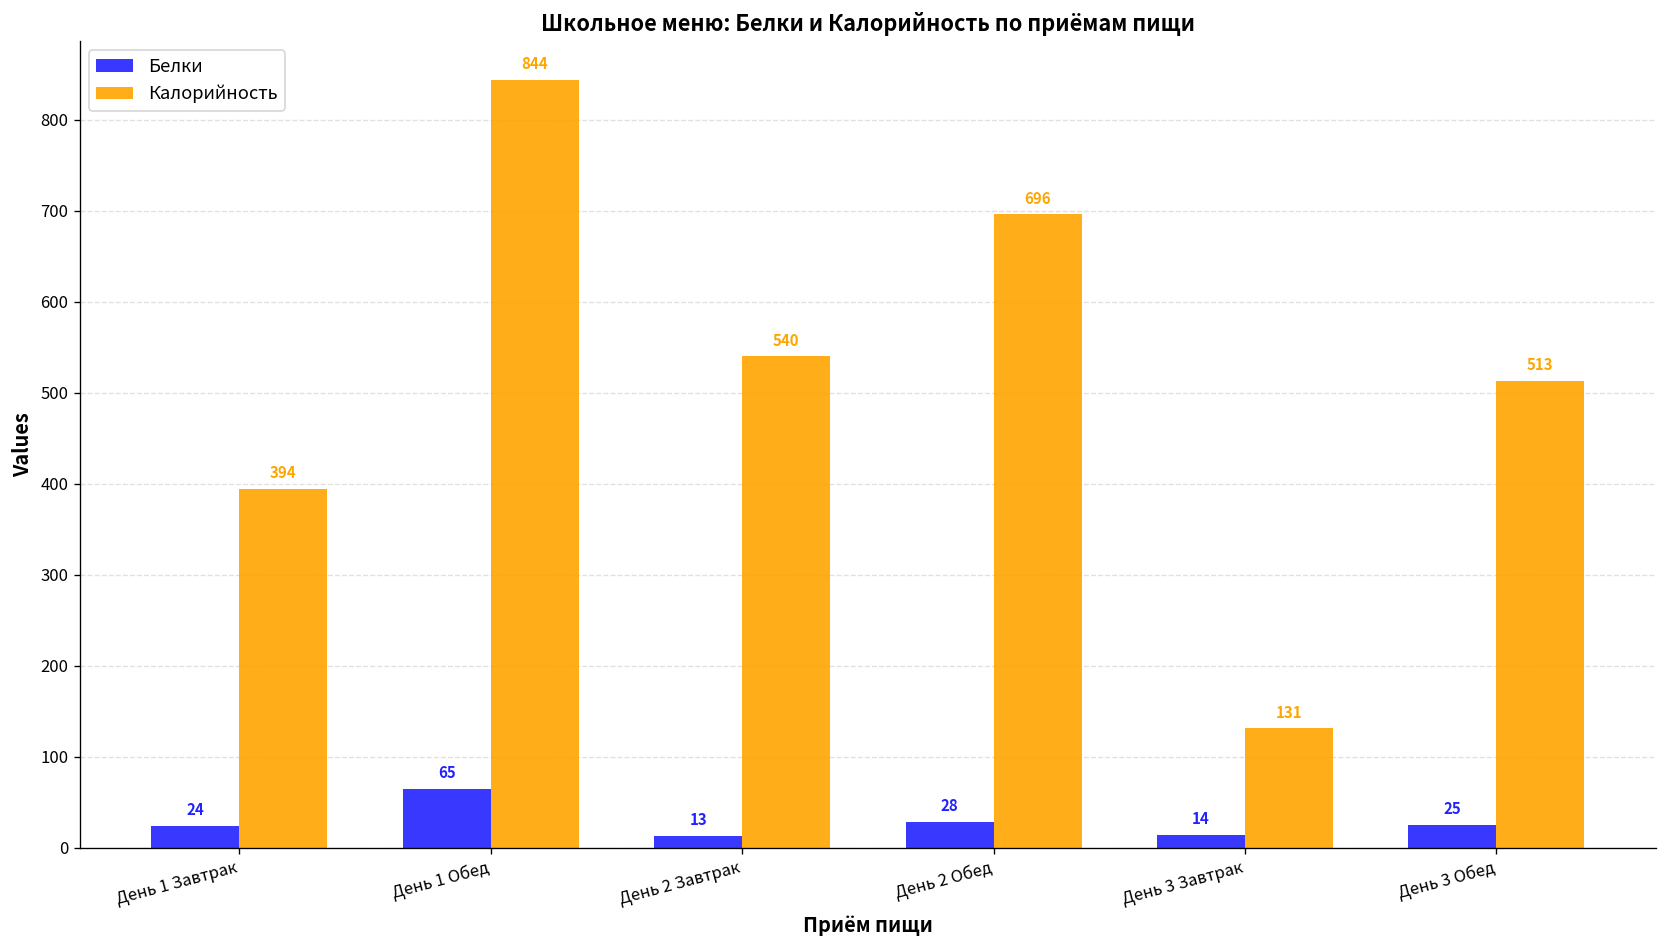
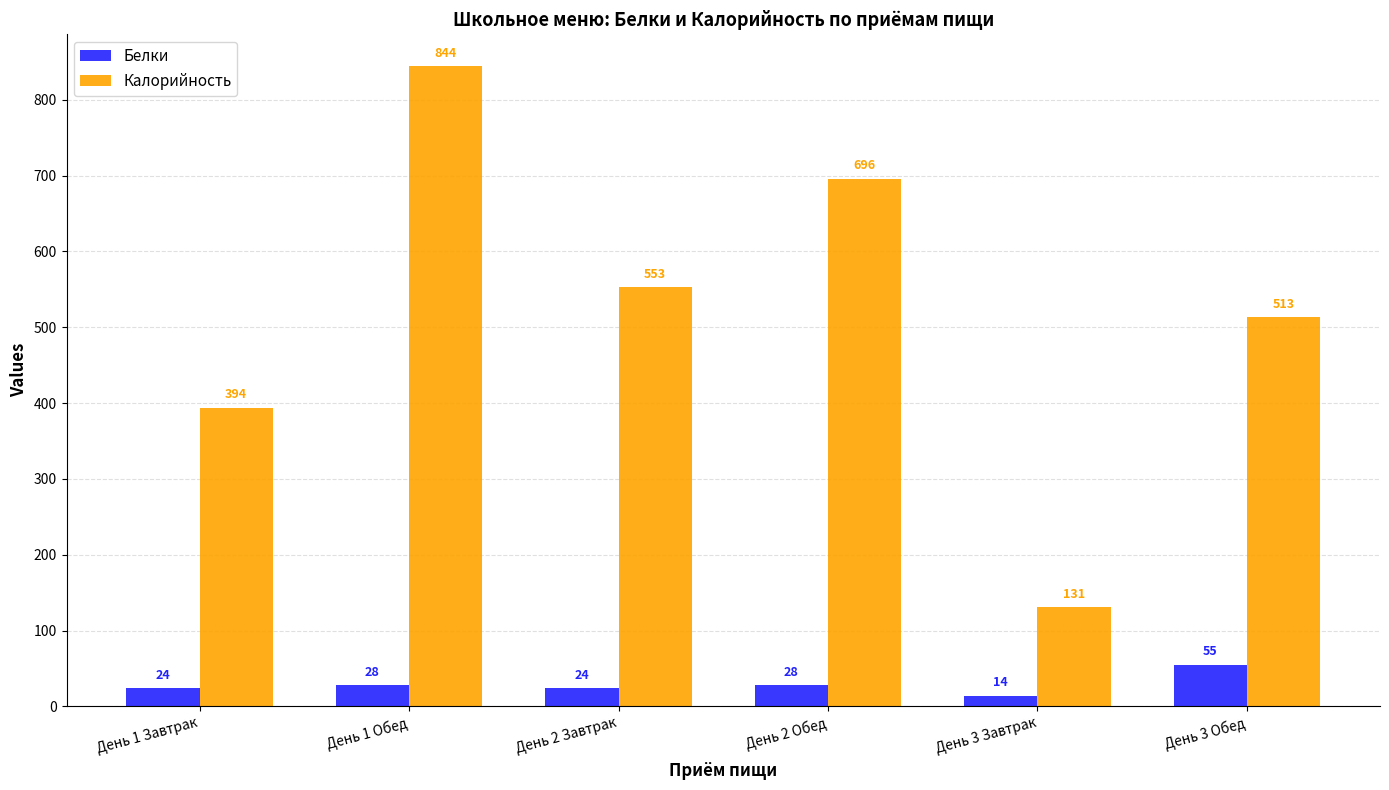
  {
    "Белки": {
      "День 1 Завтрак": 24,
-     "День 1 Обед": 65,
-     "День 2 Завтрак": 13,
+     "День 1 Обед": 28,
+     "День 2 Завтрак": 24,
      "День 2 Обед": 28,
      "День 3 Завтрак": 14,
-     "День 3 Обед": 25
+     "День 3 Обед": 55
    },
    "Калорийность": {
      "День 1 Завтрак": 394,
      "День 1 Обед": 844,
-     "День 2 Завтрак": 540,
+     "День 2 Завтрак": 553,
      "День 2 Обед": 696,
      "День 3 Завтрак": 131,
      "День 3 Обед": 513
    }
  }
